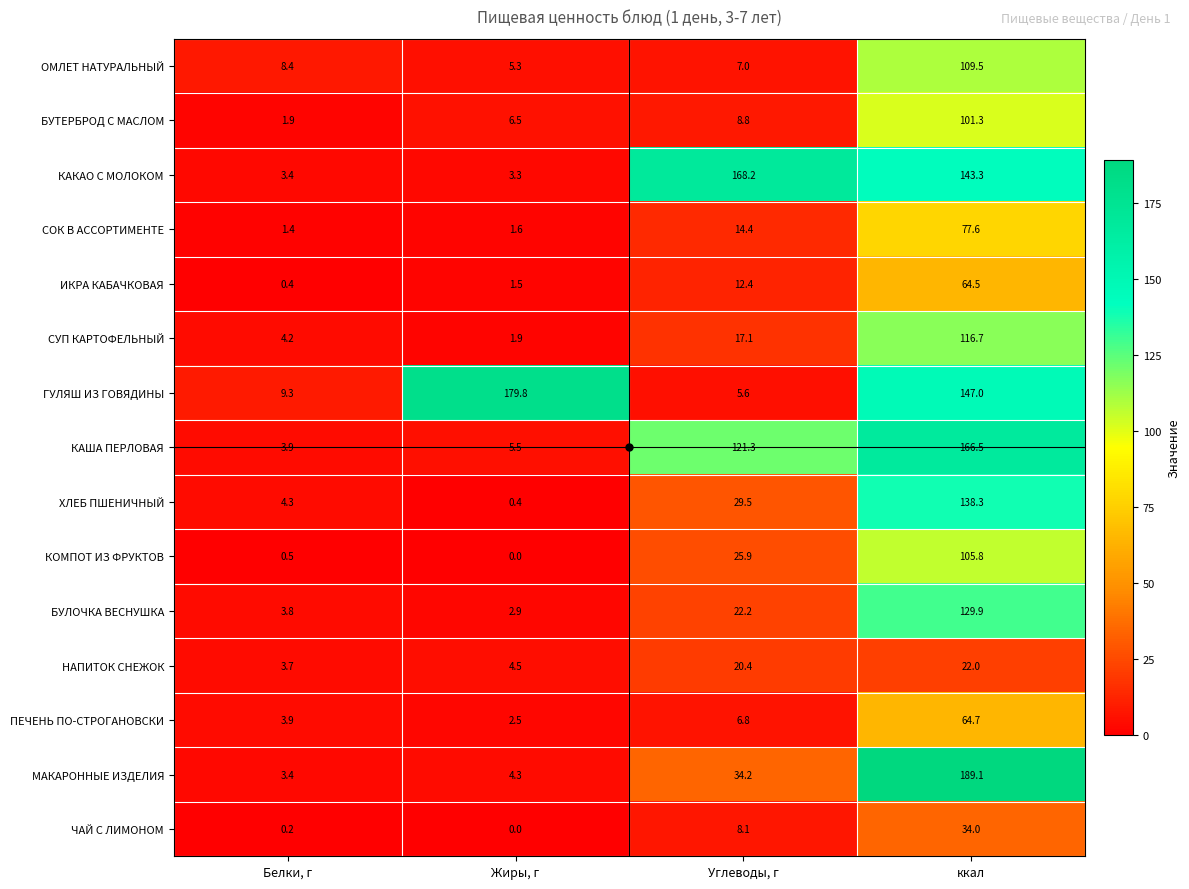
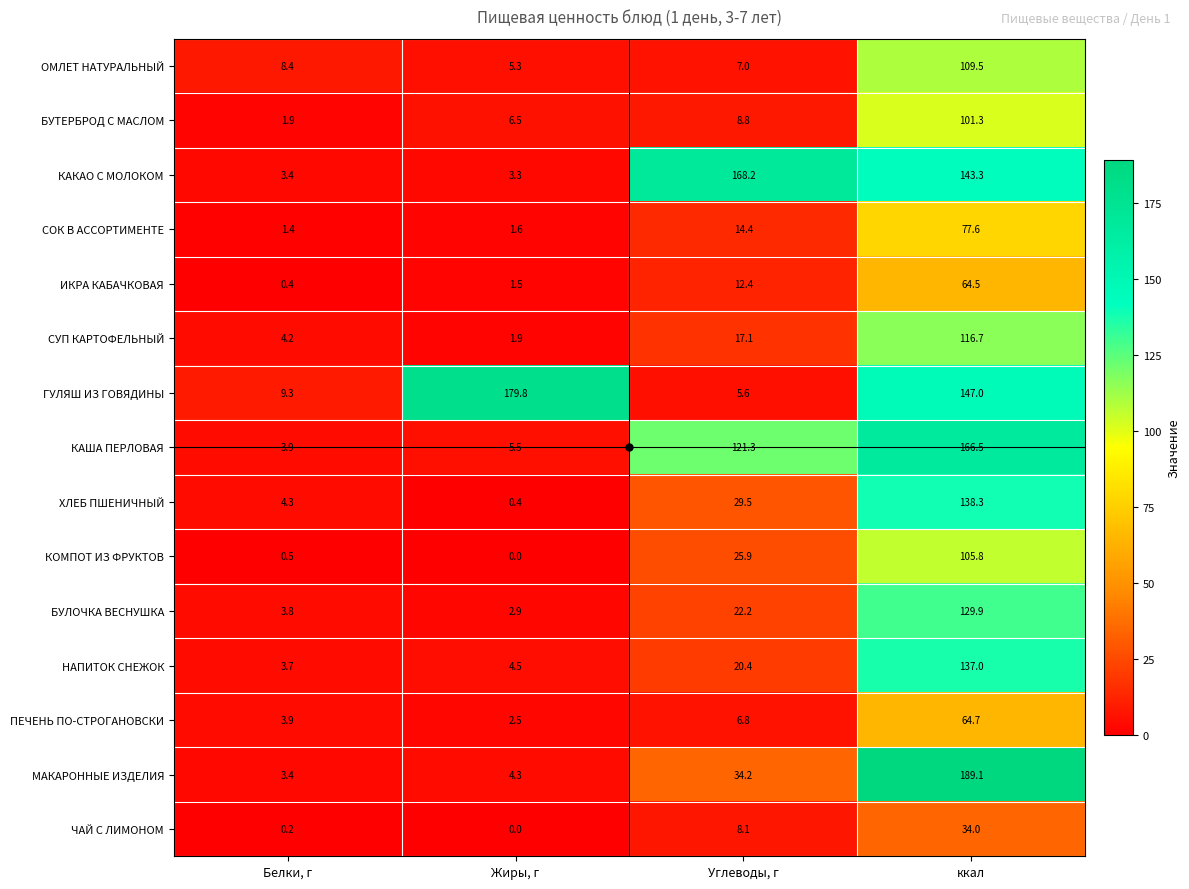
  {
    "ОМЛЕТ НАТУРАЛЬНЫЙ": {
      "Белки, г": 8.4,
      "Жиры, г": 5.3,
      "Углеводы, г": 7.0,
      "ккал": 109.5
    },
    "БУТЕРБРОД С МАСЛОМ": {
      "Белки, г": 1.9,
      "Жиры, г": 6.5,
      "Углеводы, г": 8.8,
      "ккал": 101.3
    },
    "КАКАО С МОЛОКОМ": {
      "Белки, г": 3.4,
      "Жиры, г": 3.3,
      "Углеводы, г": 168.2,
      "ккал": 143.3
    },
    "СОК В АССОРТИМЕНТЕ": {
      "Белки, г": 1.4,
      "Жиры, г": 1.6,
      "Углеводы, г": 14.4,
      "ккал": 77.6
    },
    "ИКРА КАБАЧКОВАЯ": {
      "Белки, г": 0.4,
      "Жиры, г": 1.5,
      "Углеводы, г": 12.4,
      "ккал": 64.5
    },
    "СУП КАРТОФЕЛЬНЫЙ": {
      "Белки, г": 4.2,
      "Жиры, г": 1.9,
      "Углеводы, г": 17.1,
      "ккал": 116.7
    },
    "ГУЛЯШ ИЗ ГОВЯДИНЫ": {
      "Белки, г": 9.3,
      "Жиры, г": 179.8,
      "Углеводы, г": 5.6,
      "ккал": 147.0
    },
    "КАША ПЕРЛОВАЯ": {
      "Белки, г": 3.9,
      "Жиры, г": 5.5,
      "Углеводы, г": 121.3,
      "ккал": 166.5
    },
    "ХЛЕБ ПШЕНИЧНЫЙ": {
      "Белки, г": 4.3,
      "Жиры, г": 0.4,
      "Углеводы, г": 29.5,
      "ккал": 138.3
    },
    "КОМПОТ ИЗ ФРУКТОВ": {
      "Белки, г": 0.5,
      "Жиры, г": 0.0,
      "Углеводы, г": 25.9,
      "ккал": 105.8
    },
    "БУЛОЧКА ВЕСНУШКА": {
      "Белки, г": 3.8,
      "Жиры, г": 2.9,
      "Углеводы, г": 22.2,
      "ккал": 129.9
    },
    "НАПИТОК СНЕЖОК": {
      "Белки, г": 3.7,
      "Жиры, г": 4.5,
      "Углеводы, г": 20.4,
-     "ккал": 22.0
+     "ккал": 137.0
    },
    "ПЕЧЕНЬ ПО-СТРОГАНОВСКИ": {
      "Белки, г": 3.9,
      "Жиры, г": 2.5,
      "Углеводы, г": 6.8,
      "ккал": 64.7
    },
    "МАКАРОННЫЕ ИЗДЕЛИЯ": {
      "Белки, г": 3.4,
      "Жиры, г": 4.3,
      "Углеводы, г": 34.2,
      "ккал": 189.1
    },
    "ЧАЙ С ЛИМОНОМ": {
      "Белки, г": 0.2,
      "Жиры, г": 0.0,
      "Углеводы, г": 8.1,
      "ккал": 34.0
    }
  }
